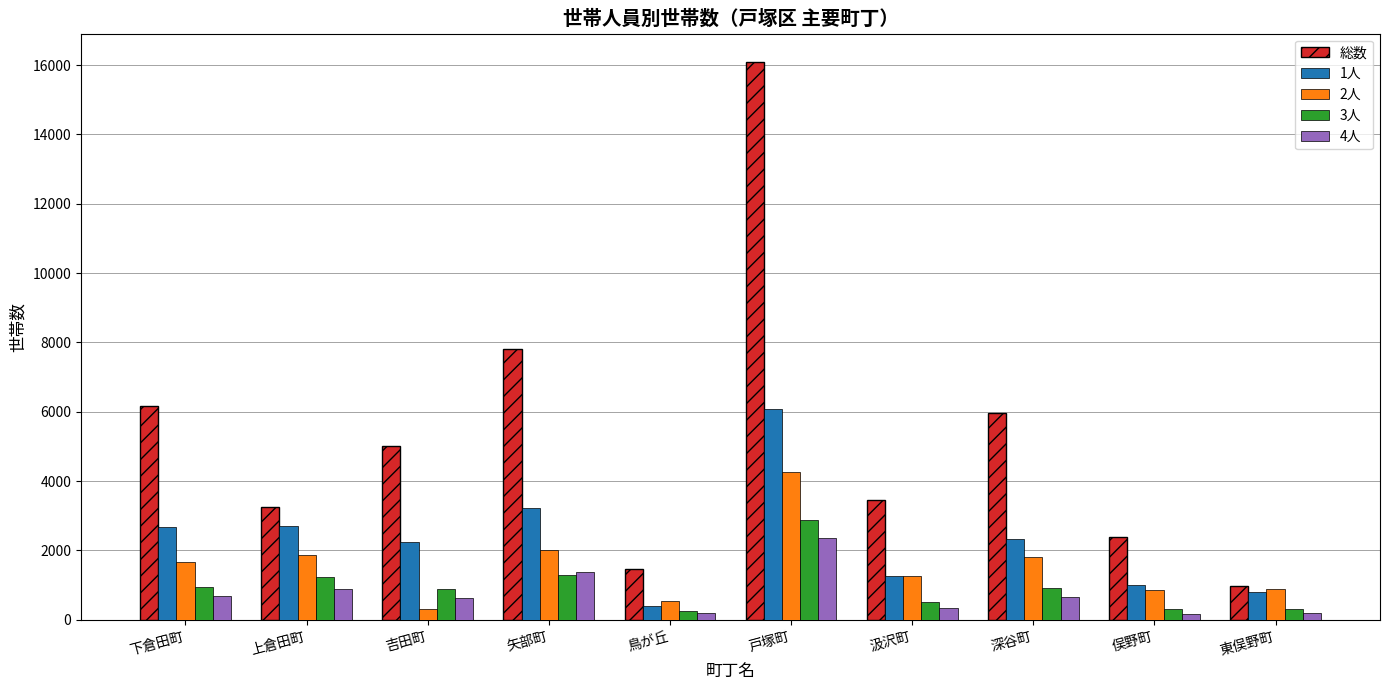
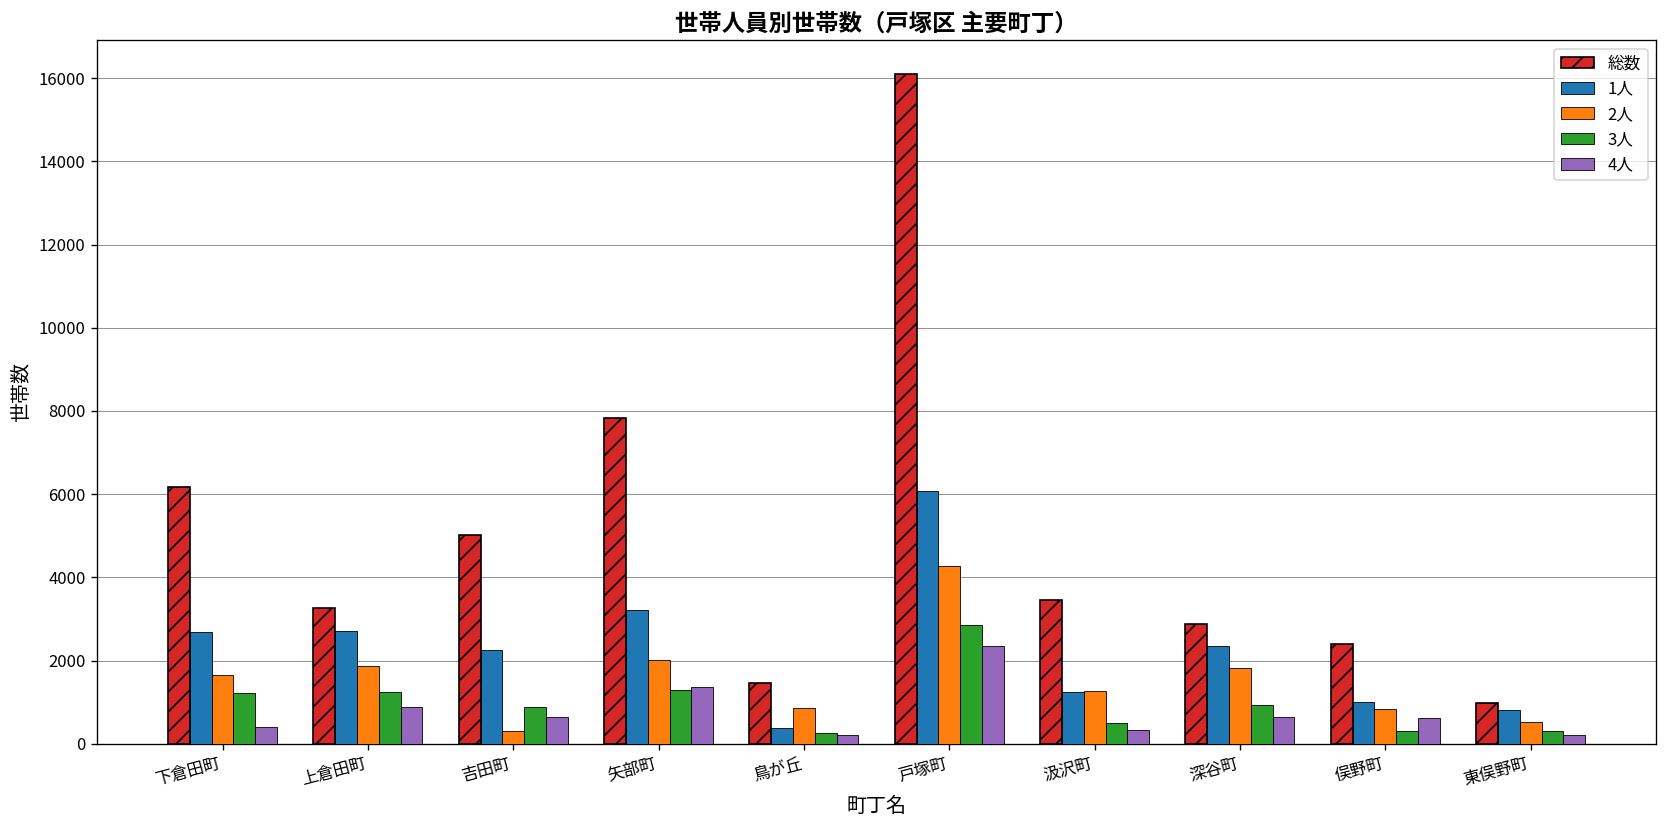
  {
    "総数": {
      "下倉田町": 6200,
      "上倉田町": 3300,
      "吉田町": 5000,
      "矢部町": 7800,
      "鳥が丘": 1500,
      "戸塚町": 16100,
      "汲沢町": 3500,
-     "深谷町": 6000,
+     "深谷町": 2900,
      "俣野町": 2400,
      "東俣野町": 1000
    },
    "1人": {
      "下倉田町": 2700,
      "上倉田町": 2700,
      "吉田町": 2300,
      "矢部町": 3200,
      "鳥が丘": 400,
      "戸塚町": 6100,
      "汲沢町": 1300,
      "深谷町": 2300,
      "俣野町": 1000,
      "東俣野町": 800
    },
    "2人": {
      "下倉田町": 1700,
      "上倉田町": 1900,
      "吉田町": 300,
      "矢部町": 2000,
-     "鳥が丘": 600,
+     "鳥が丘": 900,
      "戸塚町": 4300,
      "汲沢町": 1300,
      "深谷町": 1800,
      "俣野町": 800,
-     "東俣野町": 900
+     "東俣野町": 500
    },
    "3人": {
-     "下倉田町": 1000,
+     "下倉田町": 1200,
      "上倉田町": 1200,
      "吉田町": 900,
      "矢部町": 1300,
      "鳥が丘": 300,
      "戸塚町": 2900,
      "汲沢町": 500,
      "深谷町": 900,
      "俣野町": 300,
      "東俣野町": 300
    },
    "4人": {
-     "下倉田町": 700,
+     "下倉田町": 400,
      "上倉田町": 900,
      "吉田町": 600,
      "矢部町": 1400,
      "鳥が丘": 200,
      "戸塚町": 2400,
      "汲沢町": 300,
      "深谷町": 600,
-     "俣野町": 200,
+     "俣野町": 600,
      "東俣野町": 200
    }
  }
